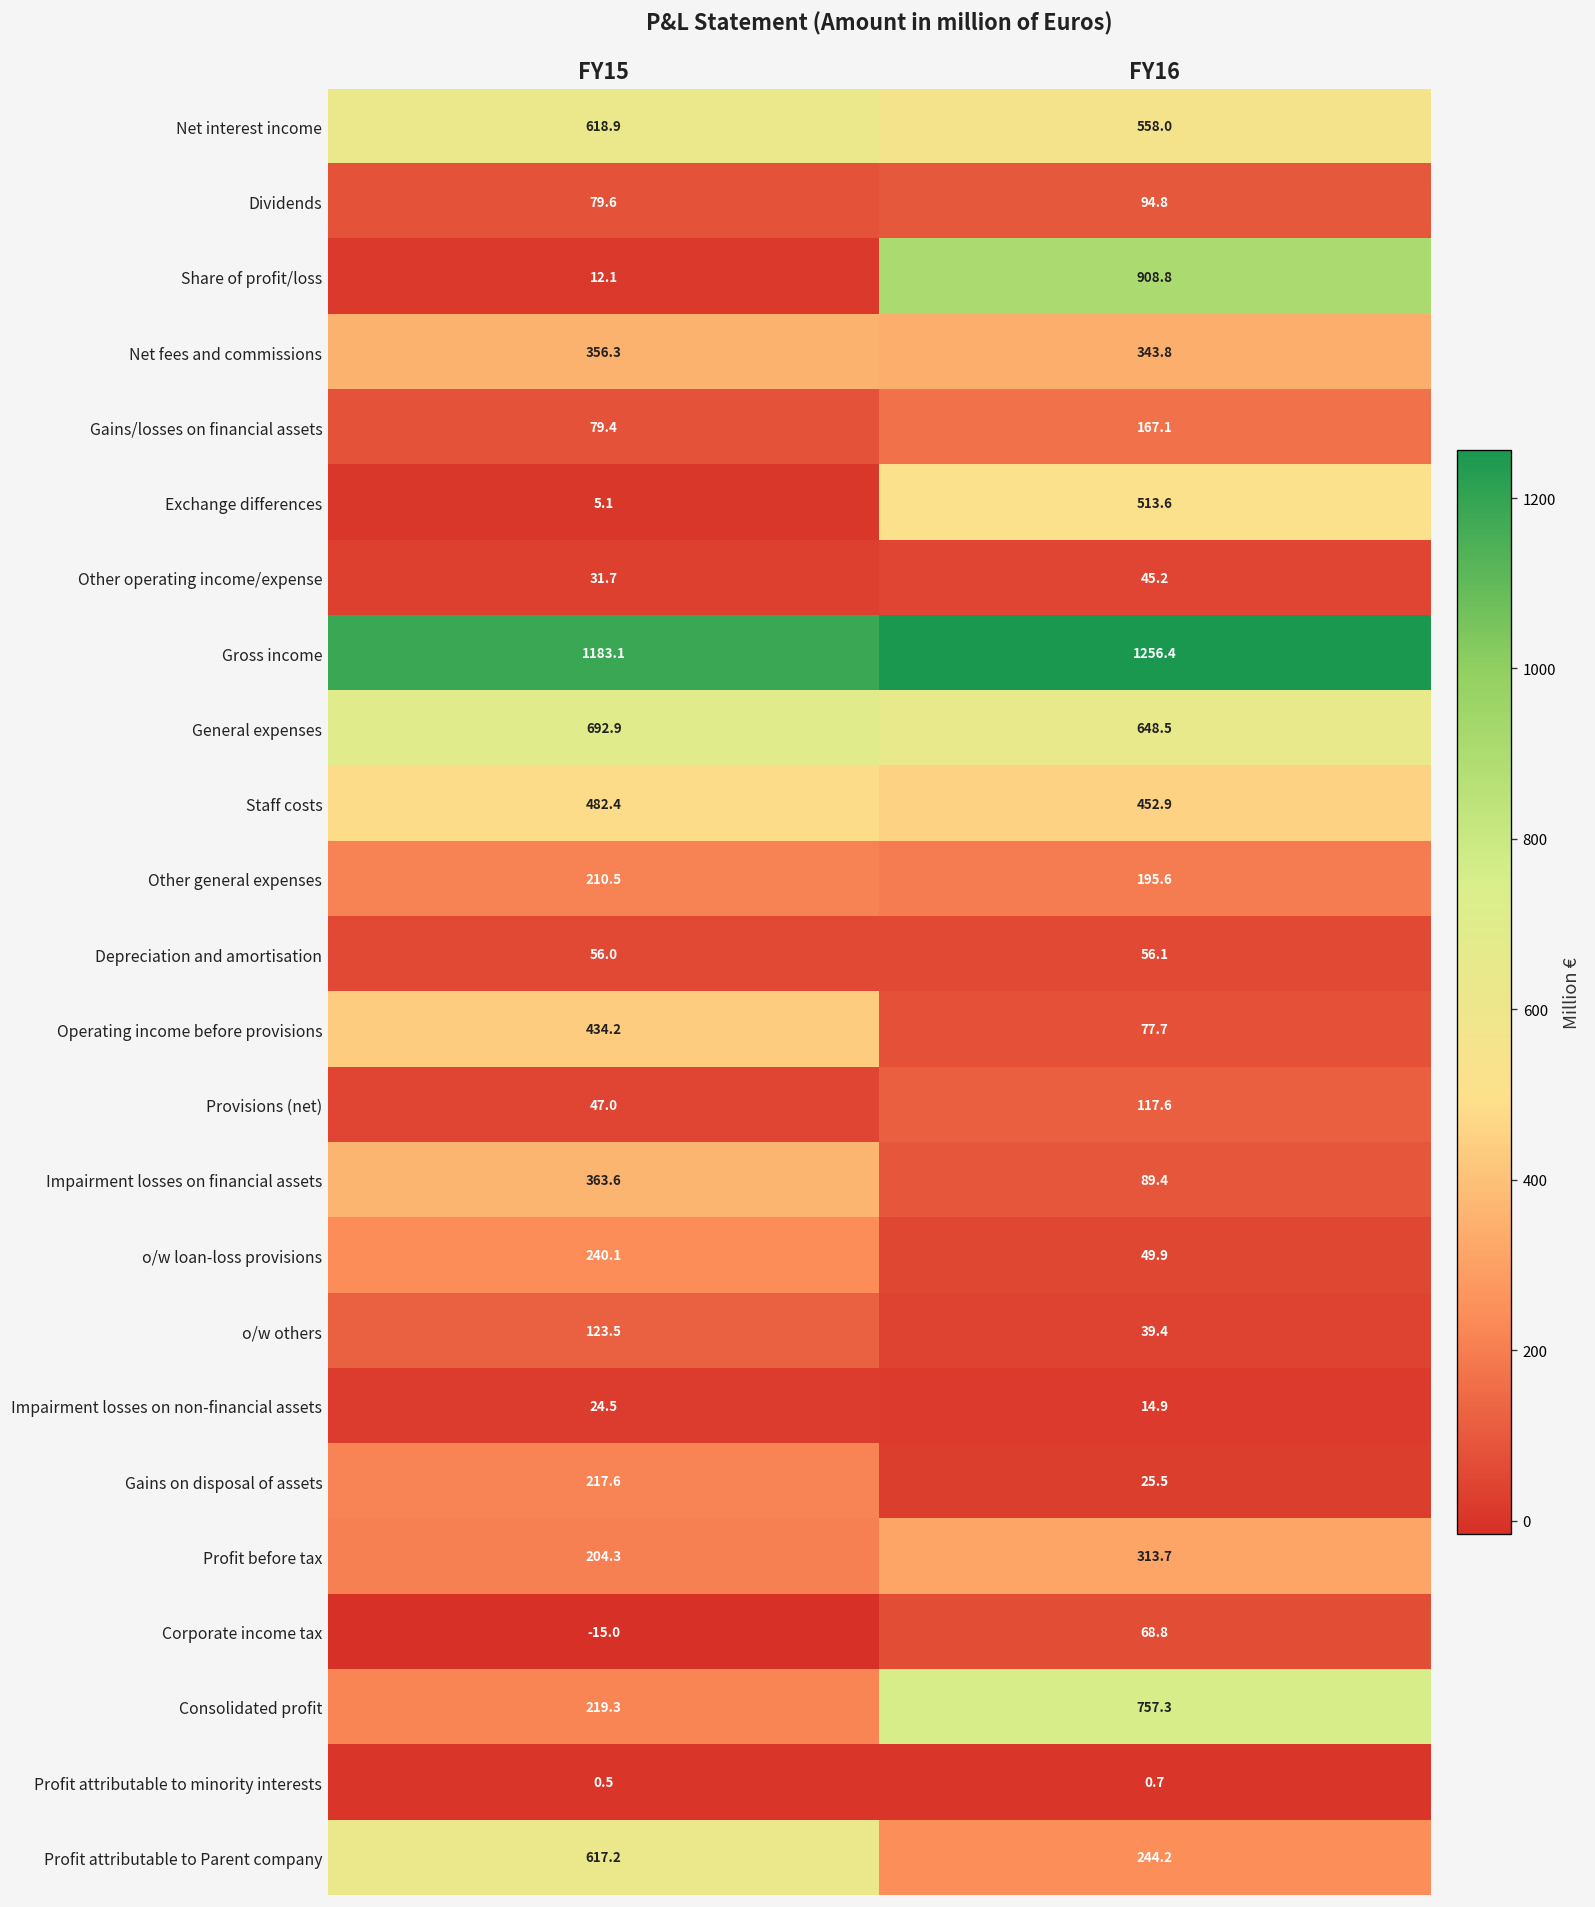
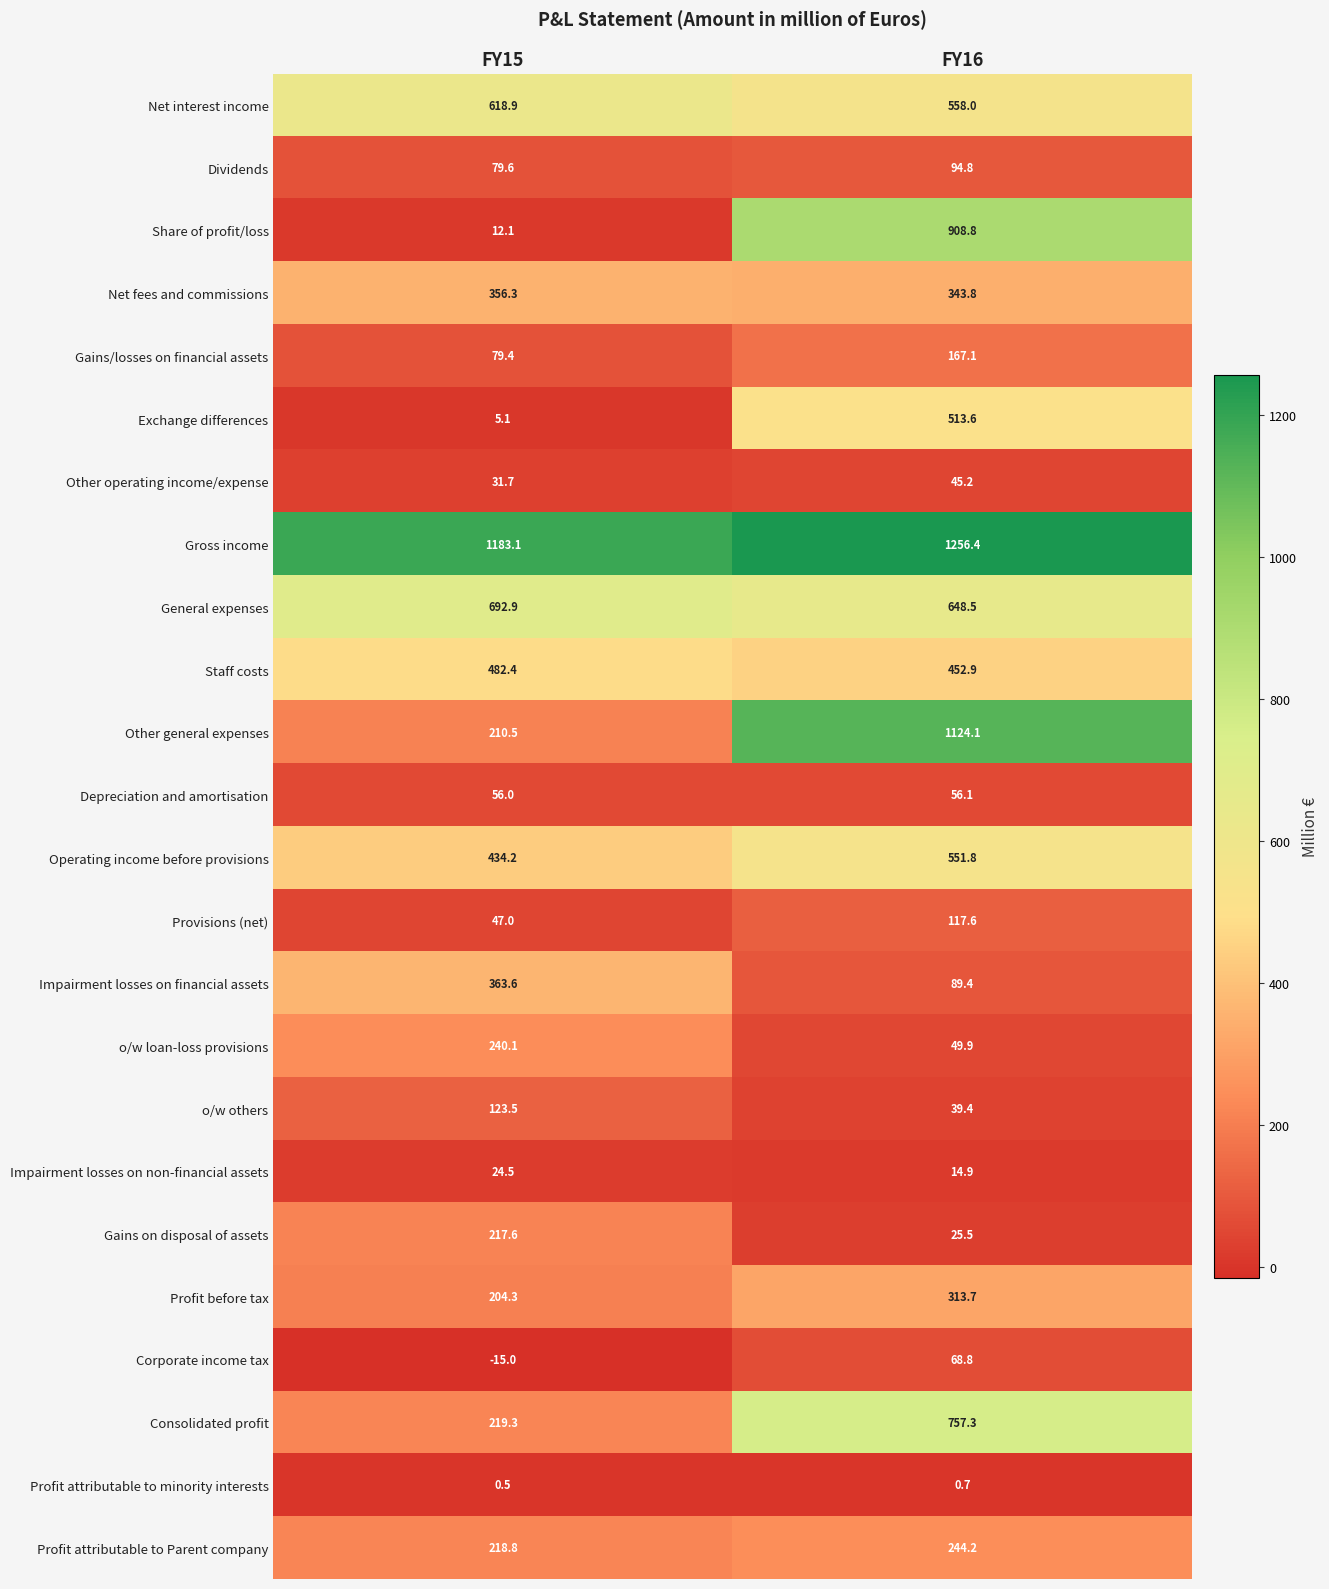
  {
    "Net interest income": {
      "FY15": 618.9,
      "FY16": 558.0
    },
    "Dividends": {
      "FY15": 79.6,
      "FY16": 94.8
    },
    "Share of profit/loss": {
      "FY15": 12.1,
      "FY16": 908.8
    },
    "Net fees and commissions": {
      "FY15": 356.3,
      "FY16": 343.8
    },
    "Gains/losses on financial assets": {
      "FY15": 79.4,
      "FY16": 167.1
    },
    "Exchange differences": {
      "FY15": 5.1,
      "FY16": 513.6
    },
    "Other operating income/expense": {
      "FY15": 31.7,
      "FY16": 45.2
    },
    "Gross income": {
      "FY15": 1183.1,
      "FY16": 1256.4
    },
    "General expenses": {
      "FY15": 692.9,
      "FY16": 648.5
    },
    "Staff costs": {
      "FY15": 482.4,
      "FY16": 452.9
    },
    "Other general expenses": {
      "FY15": 210.5,
-     "FY16": 195.6
+     "FY16": 1124.1
    },
    "Depreciation and amortisation": {
      "FY15": 56.0,
      "FY16": 56.1
    },
    "Operating income before provisions": {
      "FY15": 434.2,
-     "FY16": 77.7
+     "FY16": 551.8
    },
    "Provisions (net)": {
      "FY15": 47.0,
      "FY16": 117.6
    },
    "Impairment losses on financial assets": {
      "FY15": 363.6,
      "FY16": 89.4
    },
    "o/w loan-loss provisions": {
      "FY15": 240.1,
      "FY16": 49.9
    },
    "o/w others": {
      "FY15": 123.5,
      "FY16": 39.4
    },
    "Impairment losses on non-financial assets": {
      "FY15": 24.5,
      "FY16": 14.9
    },
    "Gains on disposal of assets": {
      "FY15": 217.6,
      "FY16": 25.5
    },
    "Profit before tax": {
      "FY15": 204.3,
      "FY16": 313.7
    },
    "Corporate income tax": {
      "FY15": -15.0,
      "FY16": 68.8
    },
    "Consolidated profit": {
      "FY15": 219.3,
      "FY16": 757.3
    },
    "Profit attributable to minority interests": {
      "FY15": 0.5,
      "FY16": 0.7
    },
    "Profit attributable to Parent company": {
-     "FY15": 617.2,
+     "FY15": 218.8,
      "FY16": 244.2
    }
  }
